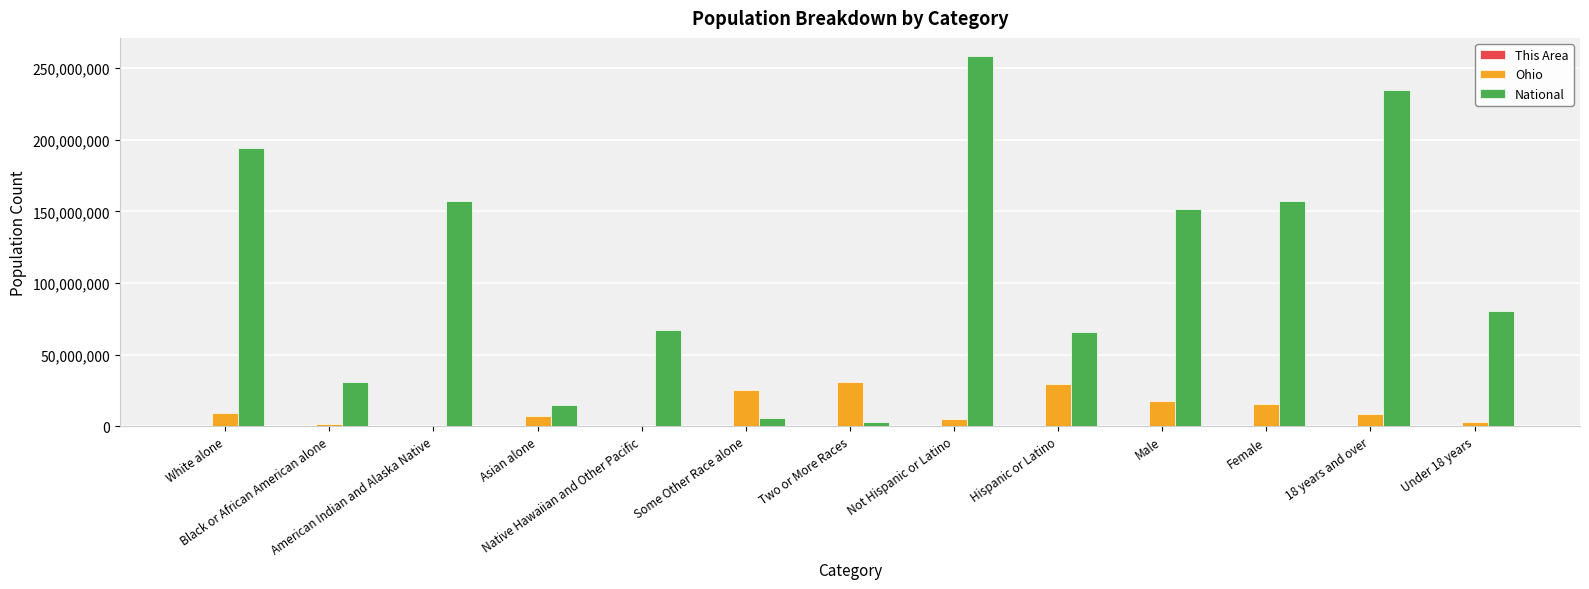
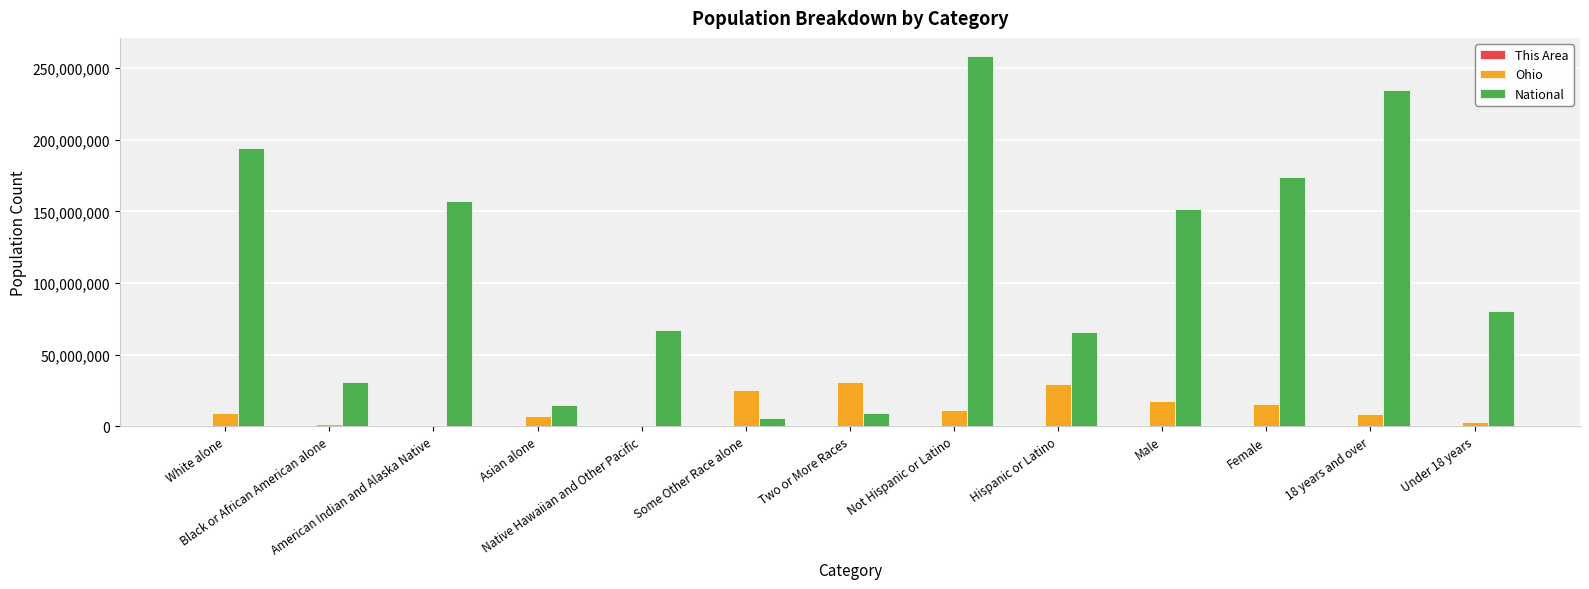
  {
    "Ohio": {
      "White alone": "10,000,000",
      "Asian alone": "7,000,000",
      "Some Other Race alone": "25,000,000",
      "Two or More Races": "31,000,000",
-     "Not Hispanic or Latino": "5,000,000",
+     "Not Hispanic or Latino": "11,000,000",
      "Hispanic or Latino": "30,000,000",
      "Male": "18,000,000",
      "Female": "15,000,000",
      "18 years and over": "9,000,000",
      "Under 18 years": "3,000,000"
    },
    "National": {
      "White alone": "194,000,000",
      "Black or African American alone": "31,000,000",
      "American Indian and Alaska Native": "157,000,000",
      "Asian alone": "15,000,000",
      "Native Hawaiian and Other Pacific": "67,000,000",
      "Some Other Race alone": "6,000,000",
-     "Two or More Races": "3,000,000",
+     "Two or More Races": "9,000,000",
      "Not Hispanic or Latino": "258,000,000",
      "Hispanic or Latino": "66,000,000",
      "Male": "152,000,000",
-     "Female": "157,000,000",
+     "Female": "174,000,000",
      "18 years and over": "235,000,000",
      "Under 18 years": "81,000,000"
    }
  }
